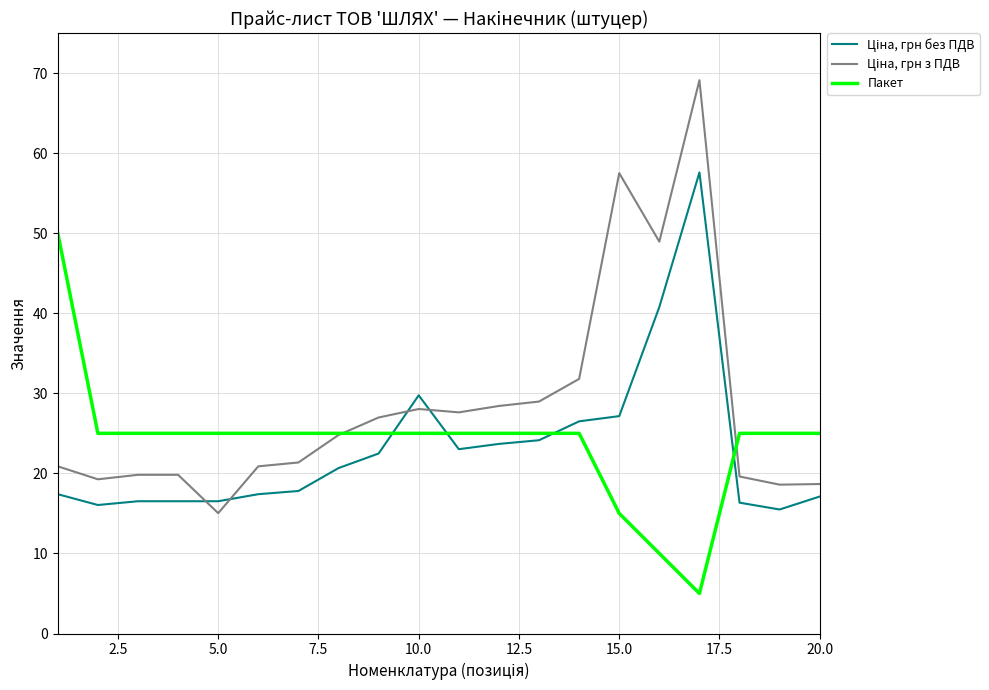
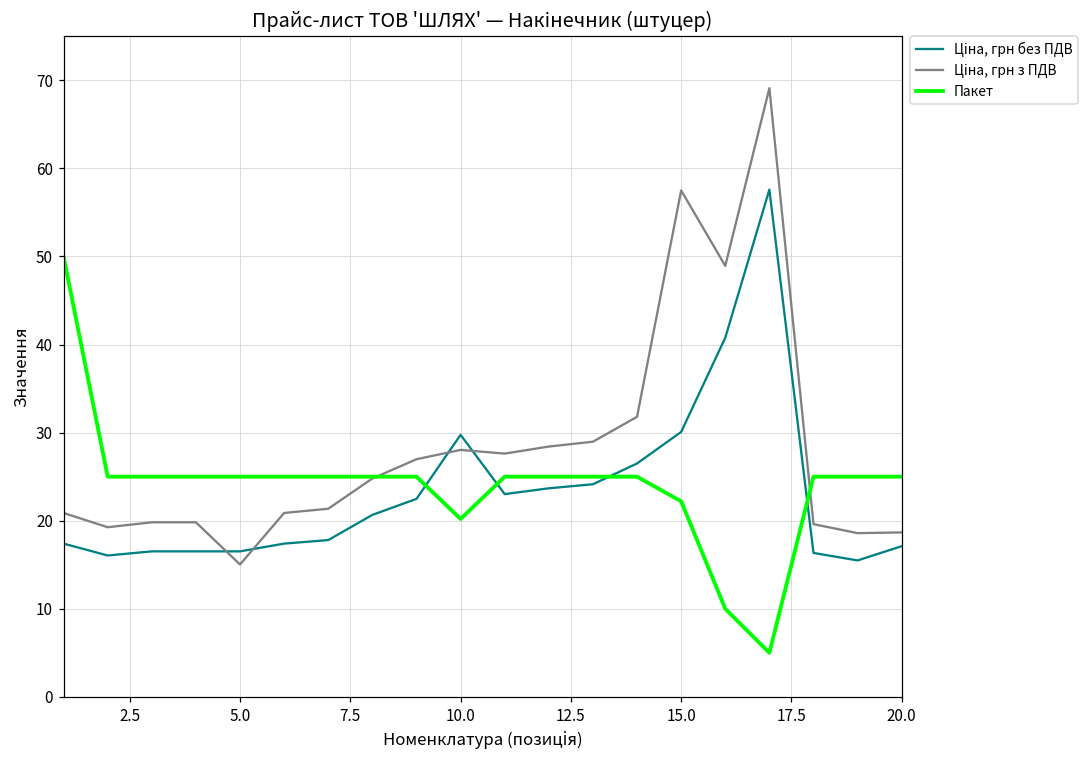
  {
    "Ціна, грн без ПДВ": {
      "5.0": 17,
      "10.0": 30,
-     "15.0": 27,
+     "15.0": 30,
      "20.0": 17
    },
    "Ціна, грн з ПДВ": {
      "5.0": 15,
      "10.0": 28,
      "15.0": 58,
      "20.0": 19
    },
    "Пакет": {
      "5.0": 25,
-     "10.0": 25,
-     "15.0": 15,
+     "10.0": 20,
+     "15.0": 22,
      "20.0": 25
    }
  }
